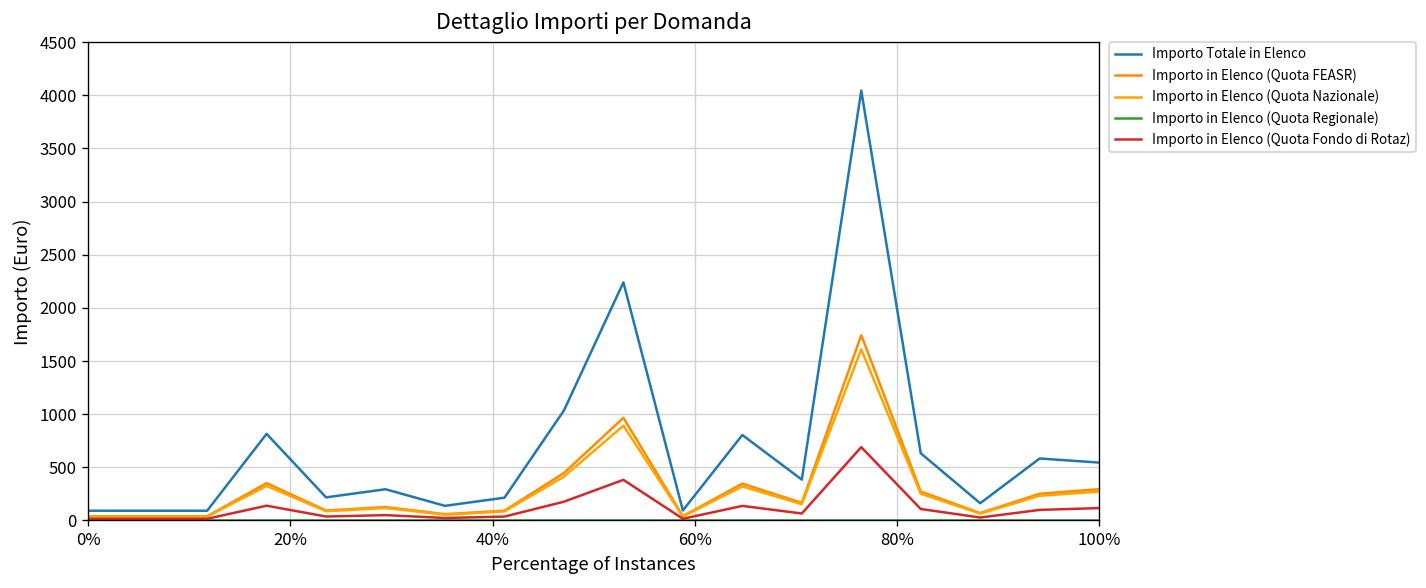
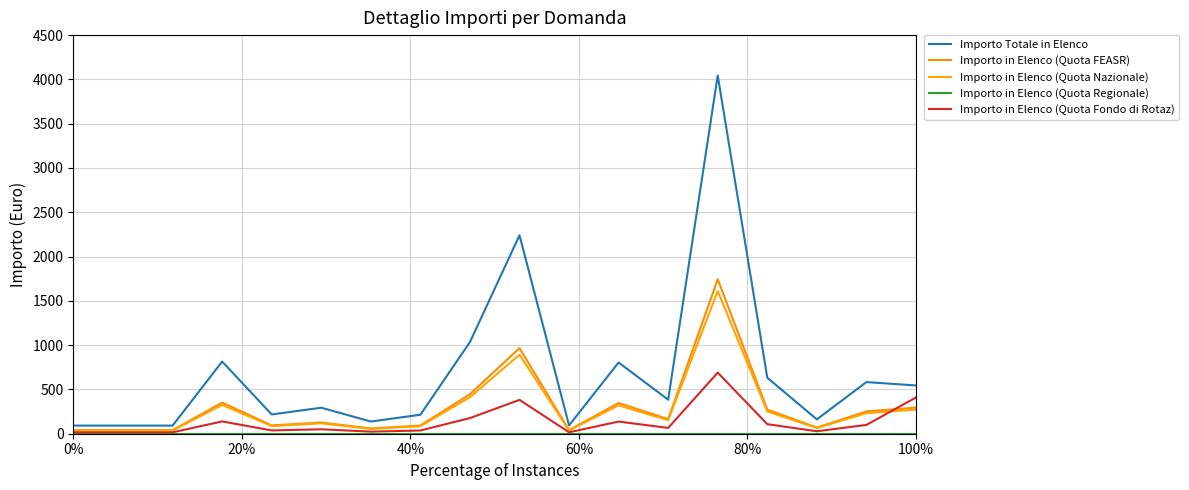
  {
    "Importo Totale in Elenco": {
      "0%": 100,
      "100%": 500
    },
    "Importo in Elenco (Quota Regionale)": {
      "100%": 0
    },
    "Importo in Elenco (Quota Fondo di Rotaz)": {
-     "100%": 100
+     "100%": 400
    }
  }
